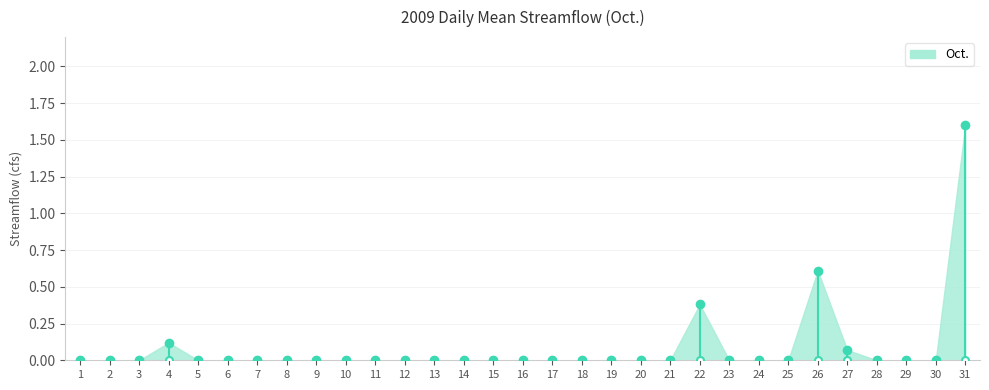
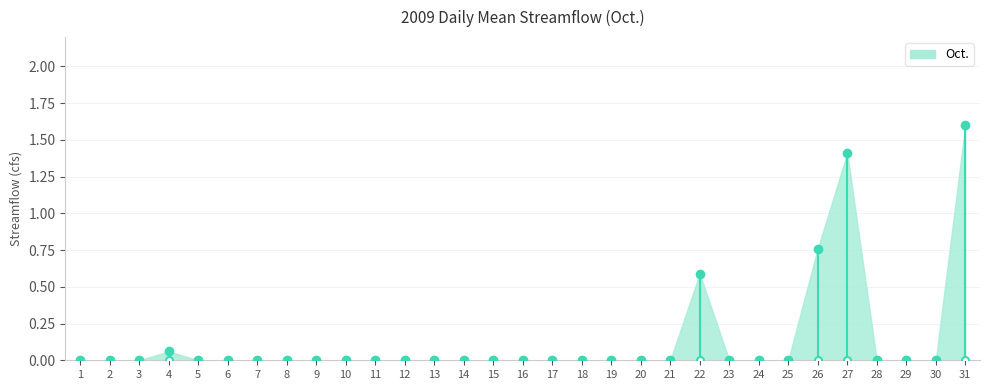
  {
    "Oct.": {
-     "4": 0.12,
-     "22": 0.38,
-     "26": 0.61,
-     "27": 0.07
+     "4": 0.06,
+     "22": 0.59,
+     "26": 0.76,
+     "27": 1.41
    }
  }
